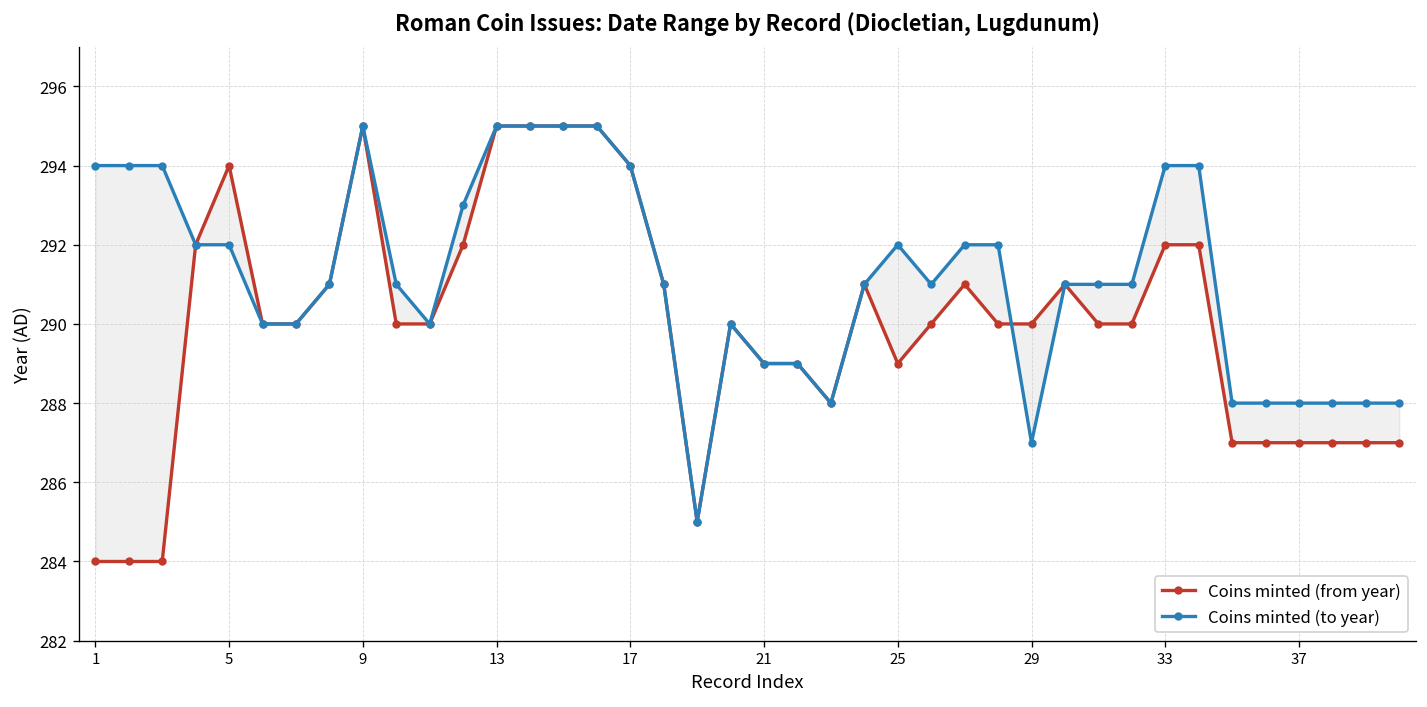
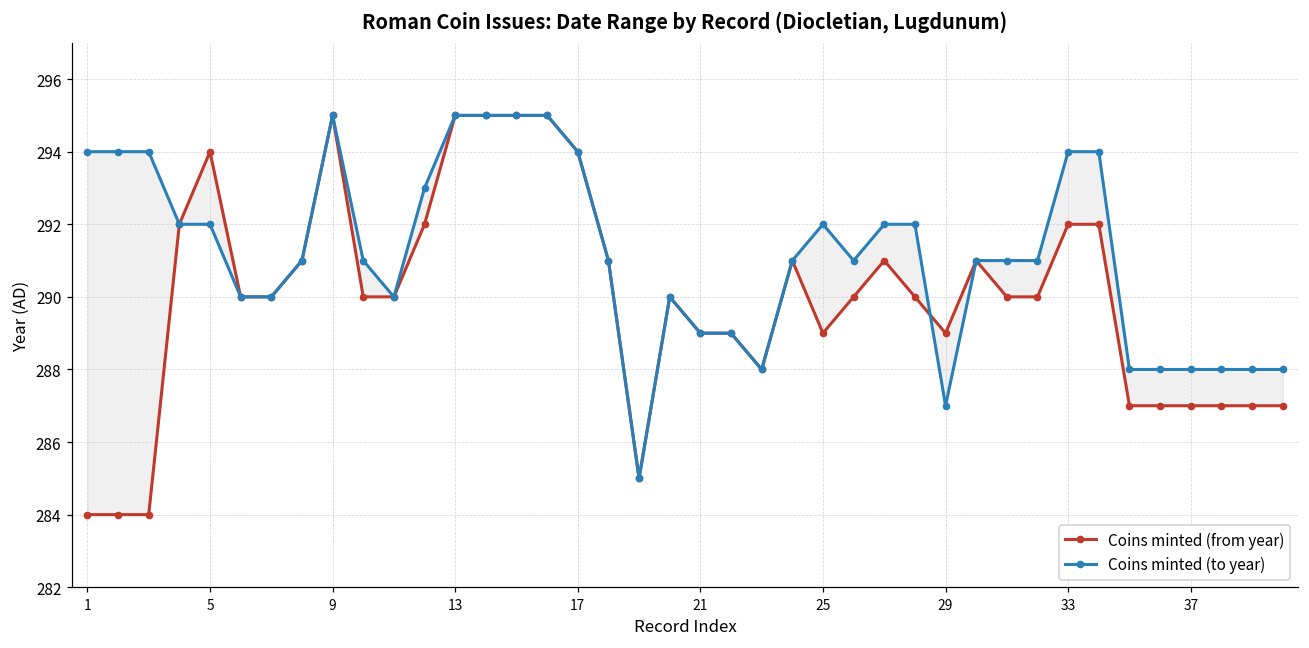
  {
    "Coins minted (from year)": {
      "1": 284,
      "25": 289,
-     "29": 290,
+     "29": 289,
      "33": 292,
      "37": 287
    },
    "Coins minted (to year)": {
      "5": 292,
      "29": 287
    }
  }
